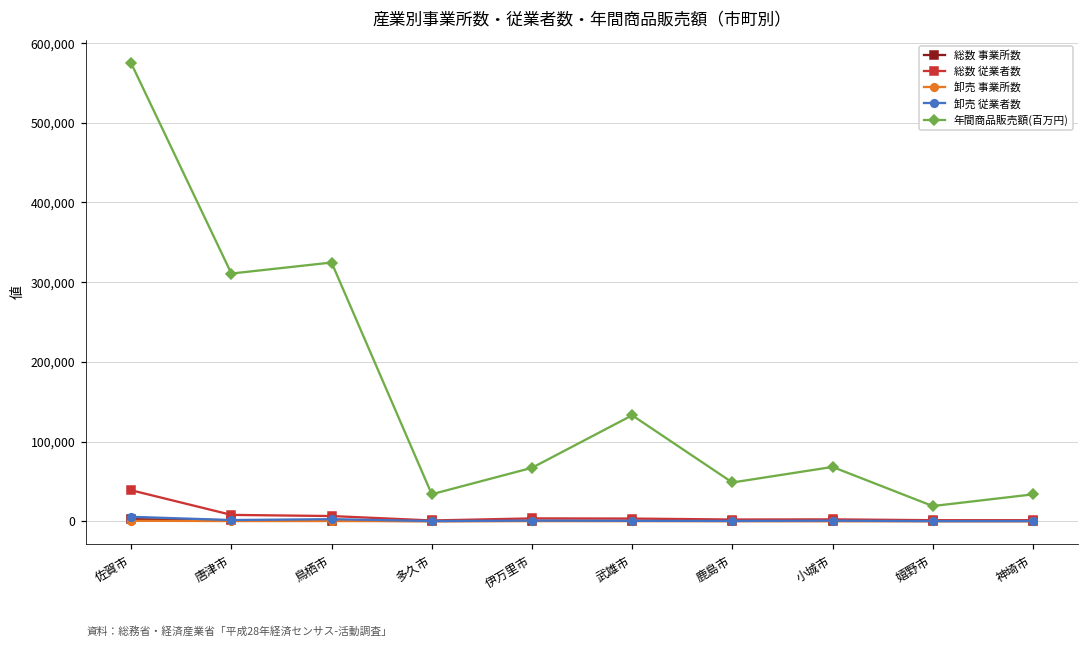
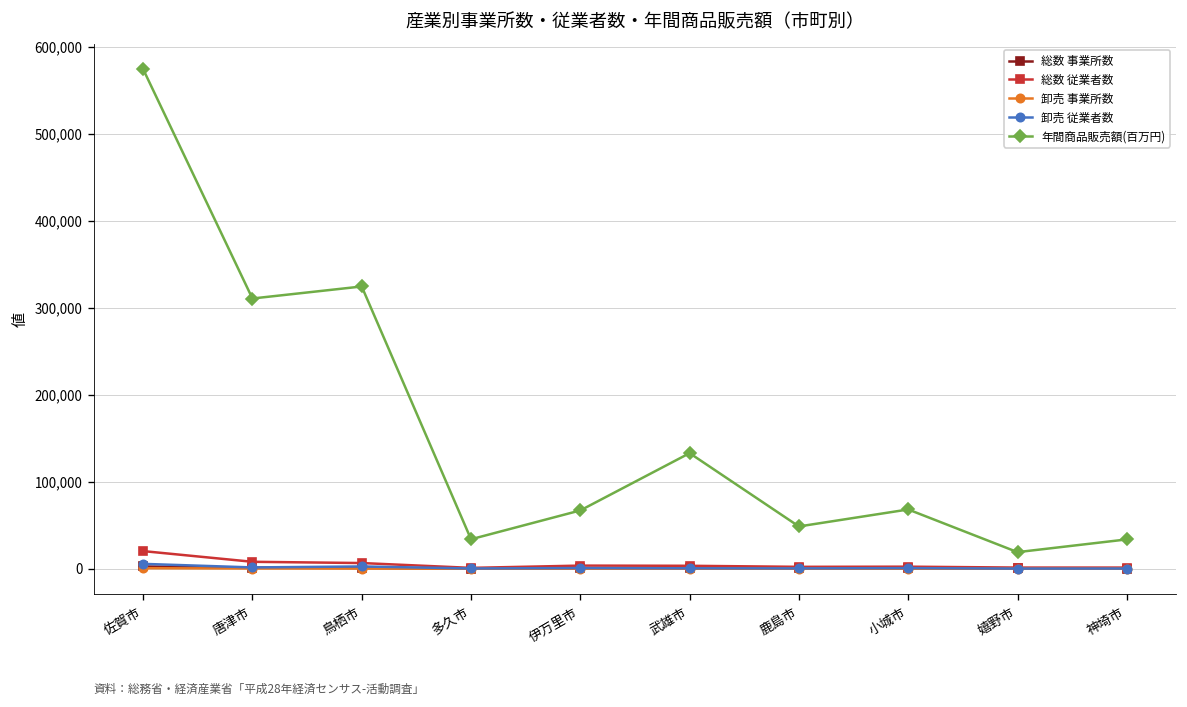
  {
    "総数 従業者数": {
-     "佐賀市": "40,000",
+     "佐賀市": "20,000",
      "唐津市": "10,000",
      "鳥栖市": "10,000"
    },
    "年間商品販売額(百万円)": {
      "佐賀市": "570,000",
      "唐津市": "310,000",
      "鳥栖市": "320,000",
      "多久市": "30,000",
      "伊万里市": "70,000",
      "武雄市": "130,000",
      "鹿島市": "50,000",
      "小城市": "70,000",
      "嬉野市": "20,000",
      "神埼市": "30,000"
    }
  }
